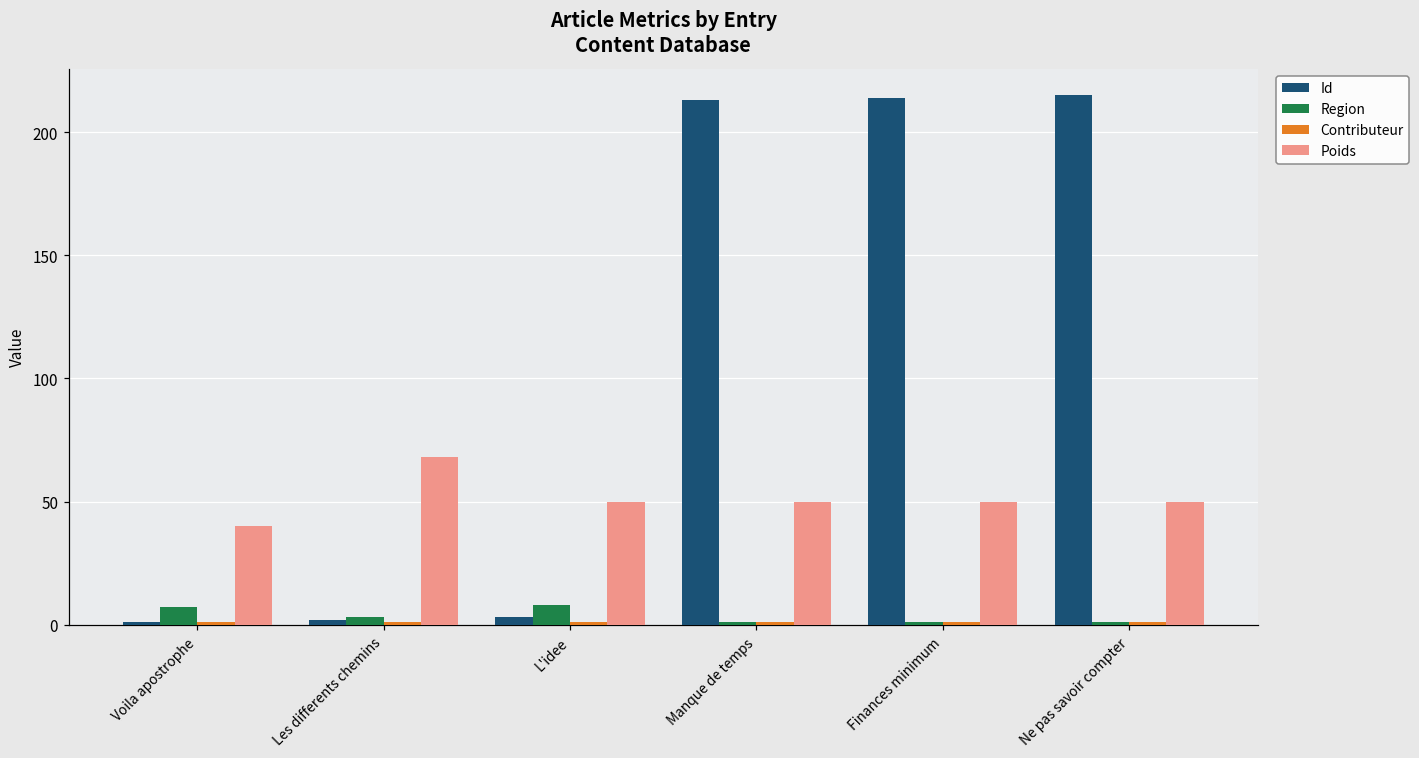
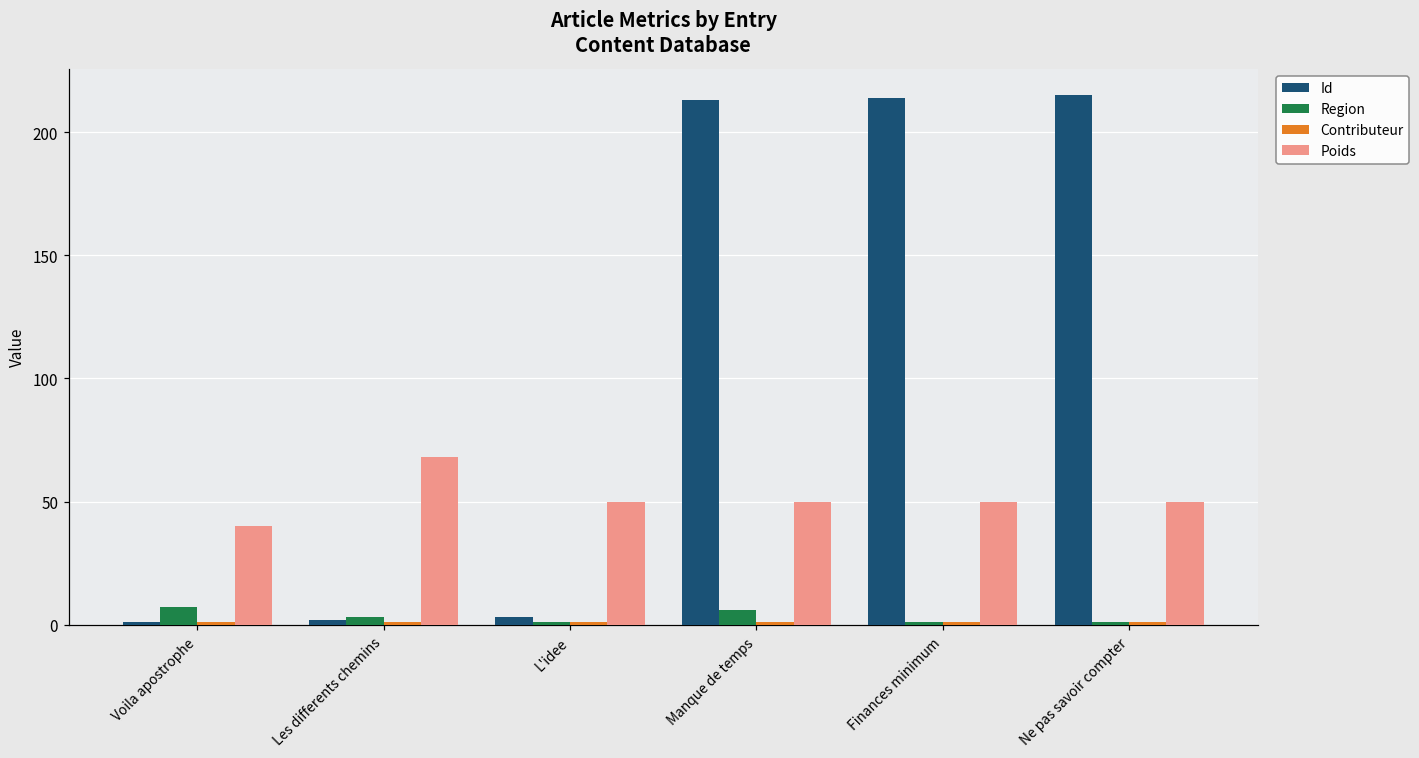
  {
    "Id": {
      "Les differents chemins": 2,
      "L'idee": 3,
      "Manque de temps": 213,
      "Finances minimum": 214,
      "Ne pas savoir compter": 215
    },
    "Region": {
      "Voila apostrophe": 7,
      "Les differents chemins": 3,
-     "L'idee": 8,
-     "Manque de temps": 1
+     "L'idee": 1,
+     "Manque de temps": 6
    },
    "Poids": {
      "Voila apostrophe": 40,
      "Les differents chemins": 68,
      "L'idee": 50,
      "Manque de temps": 50,
      "Finances minimum": 50,
      "Ne pas savoir compter": 50
    }
  }
